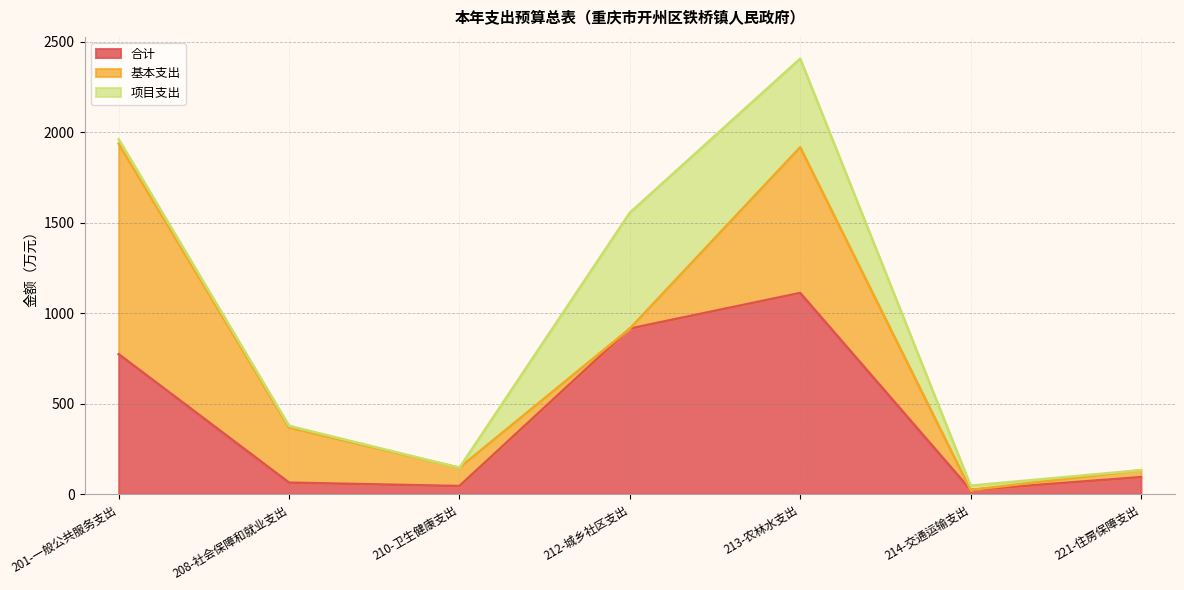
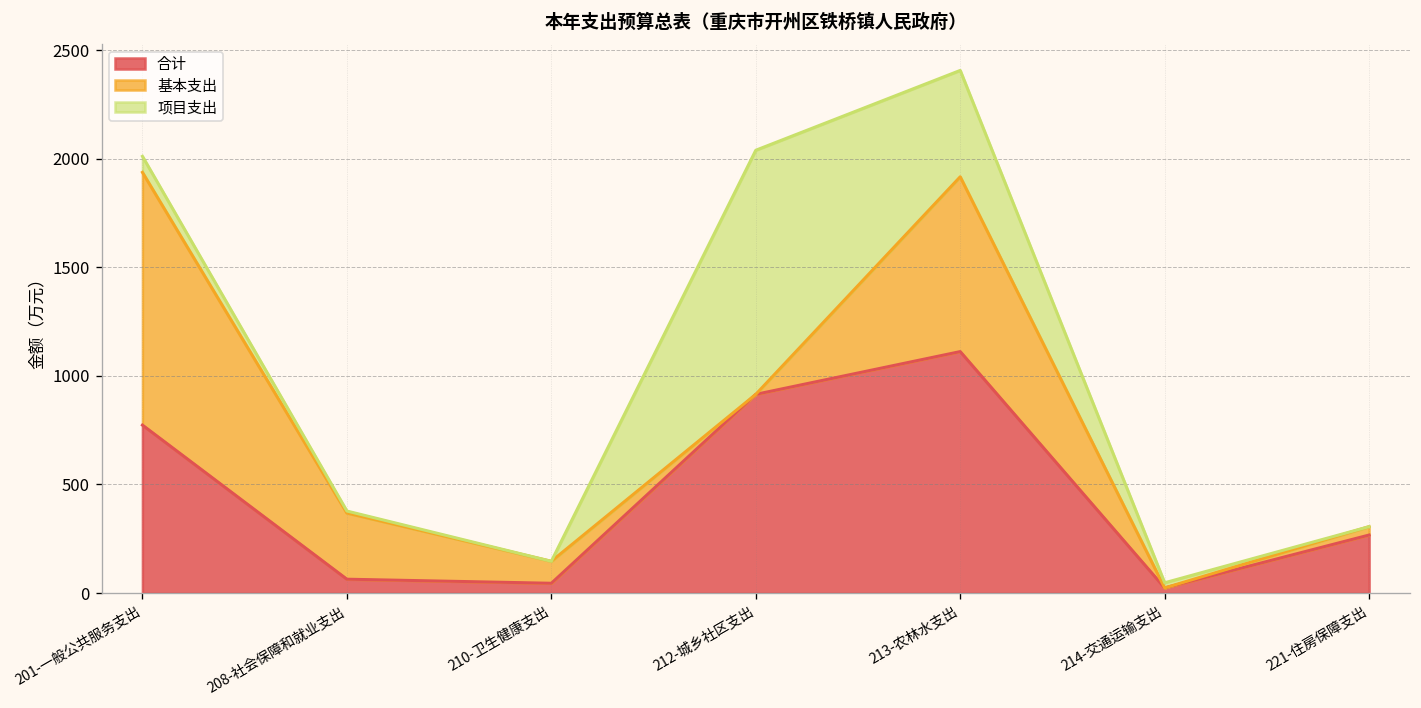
  {
    "合计": {
      "201-一般公共服务支出": 770,
      "208-社会保障和就业支出": 60,
      "210-卫生健康支出": 50,
      "213-农林水支出": 1110,
-     "221-住房保障支出": 90
+     "221-住房保障支出": 270
    },
    "基本支出": {
      "201-一般公共服务支出": 1160,
      "213-农林水支出": 800
    },
    "项目支出": {
-     "201-一般公共服务支出": 20,
-     "212-城乡社区支出": 640,
+     "201-一般公共服务支出": 70,
+     "212-城乡社区支出": 1120,
      "213-农林水支出": 490,
      "214-交通运输支出": 20
    }
  }
